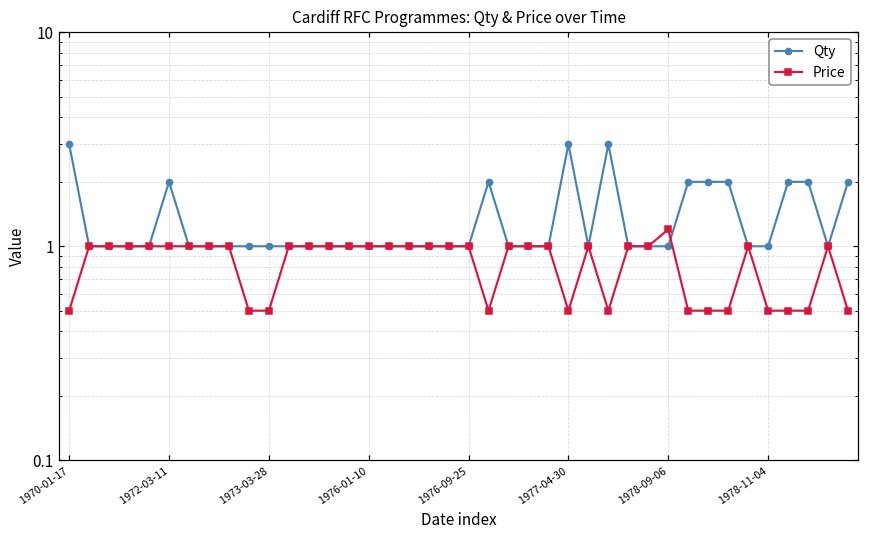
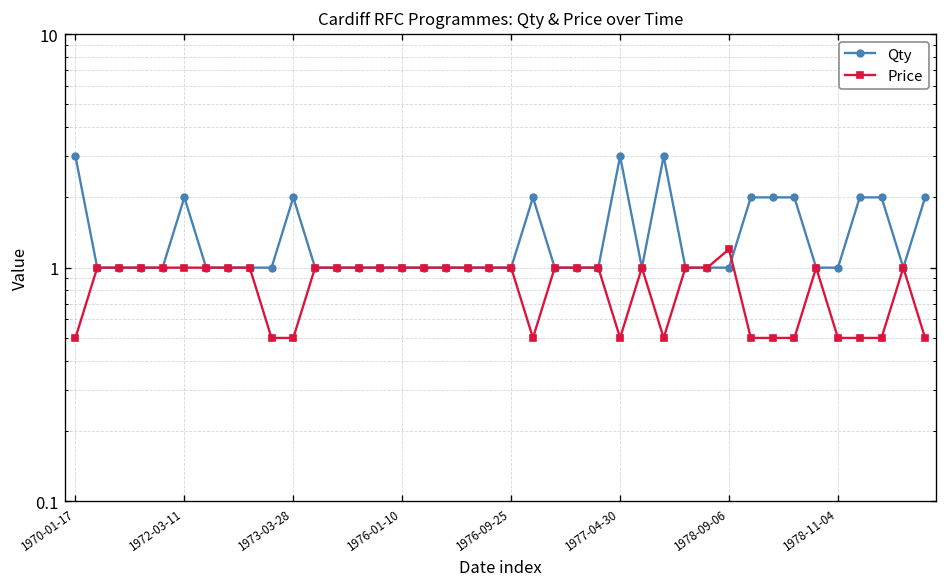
  {
    "Qty": {
      "1970-01-17": 3,
      "1972-03-11": 2,
-     "1973-03-28": 1,
+     "1973-03-28": 2,
      "1977-04-30": 3,
      "1978-09-06": 1,
      "1978-11-04": 1
    },
    "Price": {
      "1970-01-17": 0.50,
      "1972-03-11": 1,
      "1973-03-28": 0.50,
      "1977-04-30": 0.50,
      "1978-09-06": 1.2,
      "1978-11-04": 0.50
    }
  }
